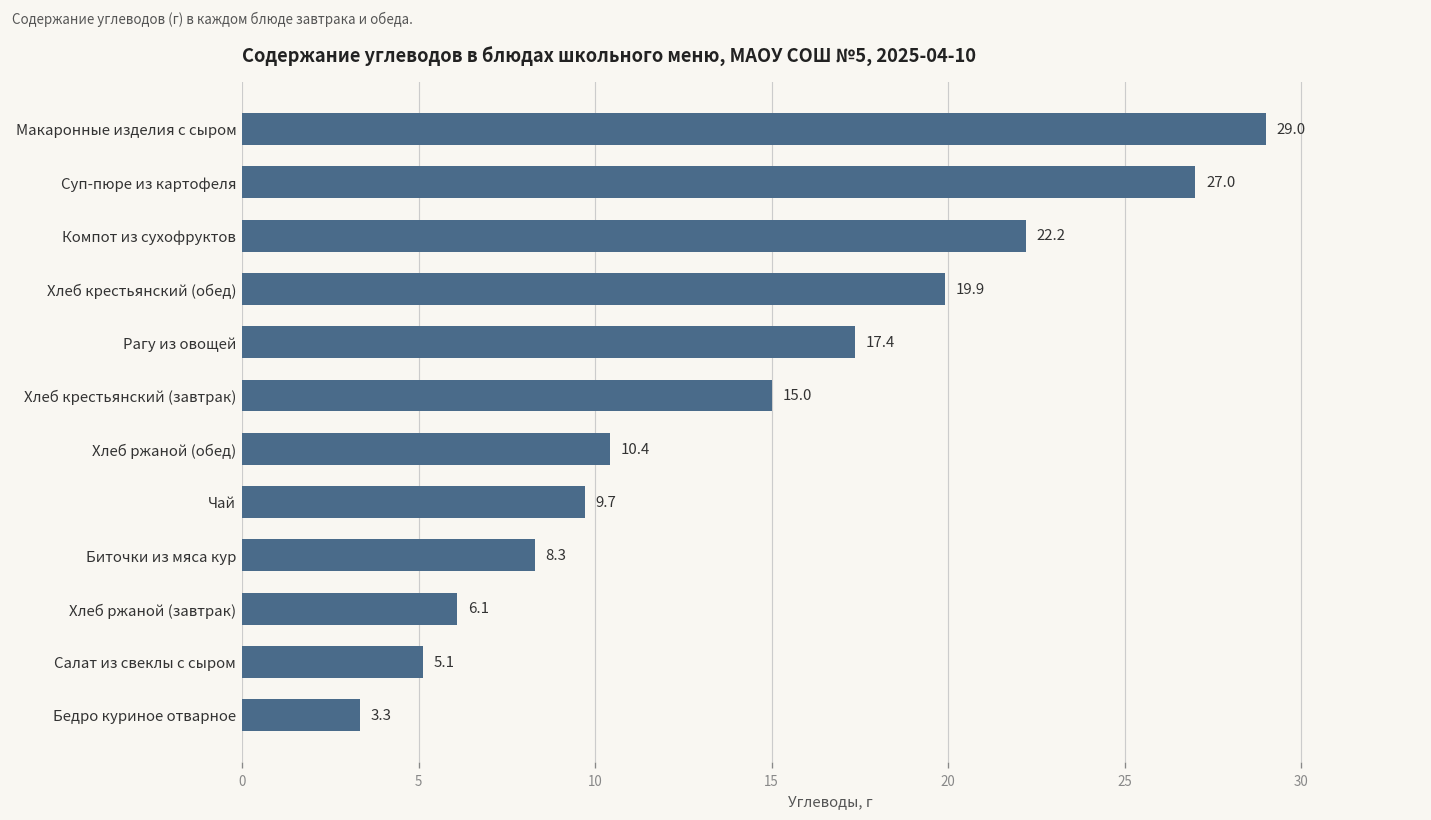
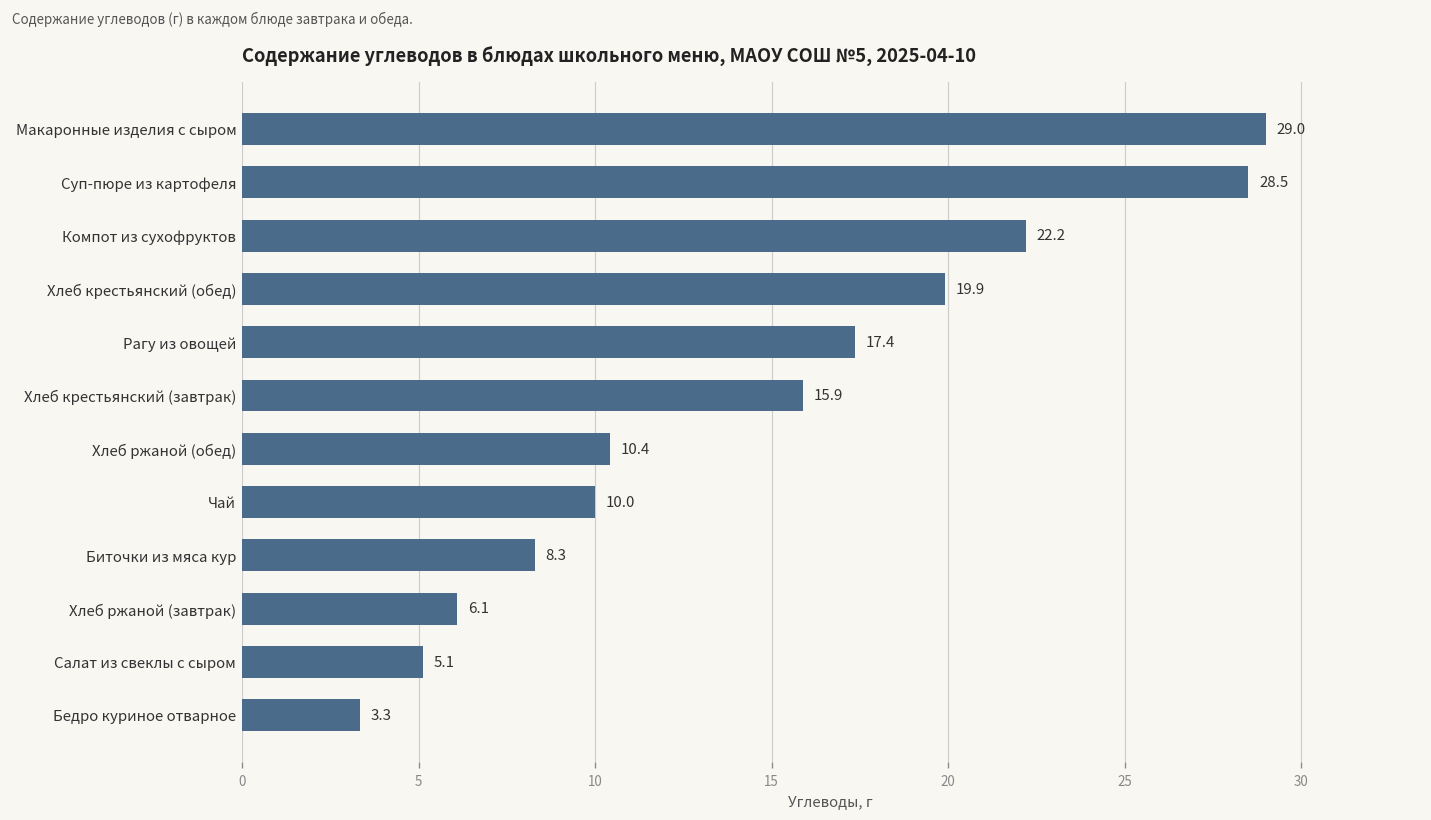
  {
    "Макаронные изделия с сыром": 29.0,
-   "Суп-пюре из картофеля": 27.0,
+   "Суп-пюре из картофеля": 28.5,
    "Компот из сухофруктов": 22.2,
    "Хлеб крестьянский (обед)": 19.9,
    "Рагу из овощей": 17.4,
-   "Хлеб крестьянский (завтрак)": 15.0,
+   "Хлеб крестьянский (завтрак)": 15.9,
    "Хлеб ржаной (обед)": 10.4,
-   "Чай": 9.7,
+   "Чай": 10.0,
    "Биточки из мяса кур": 8.3,
    "Хлеб ржаной (завтрак)": 6.1,
    "Салат из свеклы с сыром": 5.1,
    "Бедро куриное отварное": 3.3
  }
